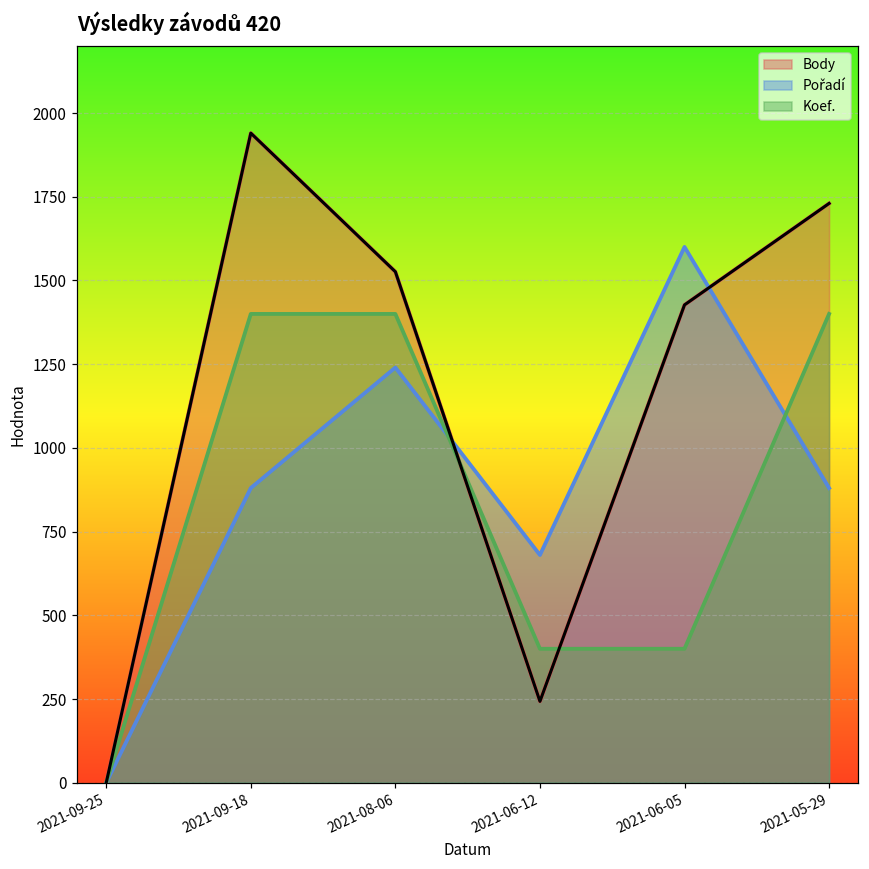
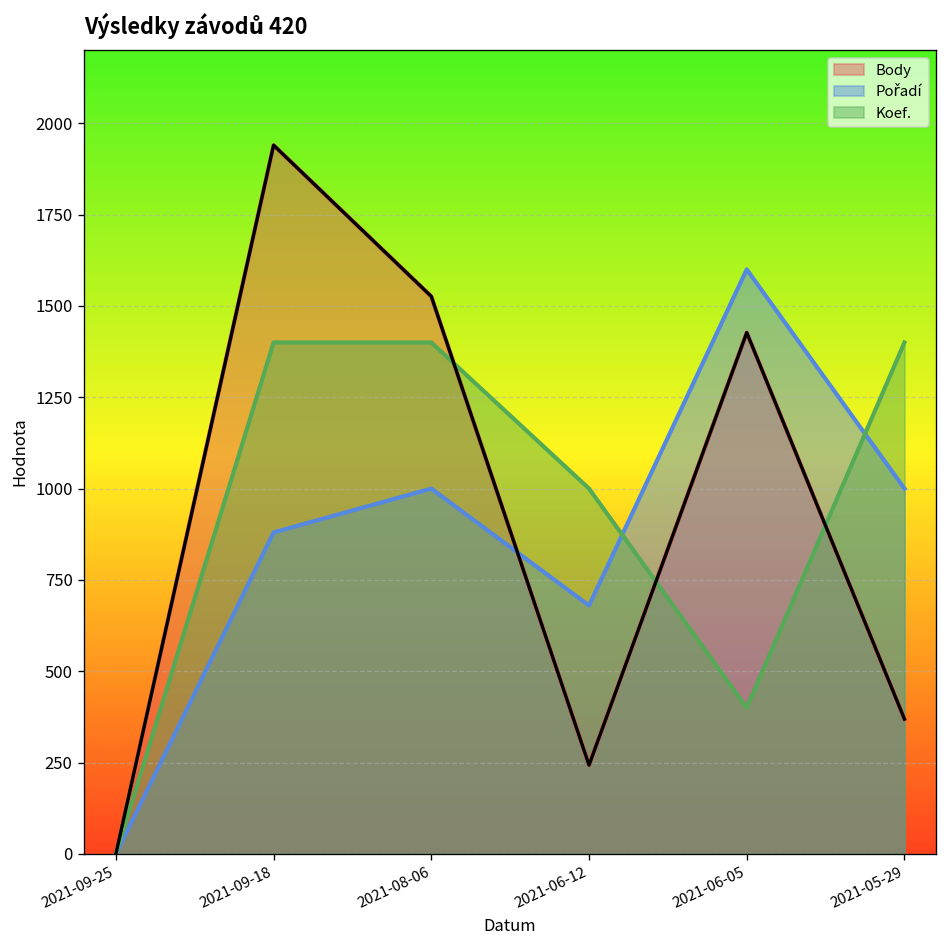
  {
    "Body": {
      "2021-09-18": 1940,
      "2021-08-06": 1530,
      "2021-06-12": 240,
      "2021-06-05": 1430,
-     "2021-05-29": 1730
+     "2021-05-29": 370
    },
    "Pořadí": {
      "2021-09-18": 880,
-     "2021-08-06": 1240,
+     "2021-08-06": 1000,
      "2021-06-12": 680,
      "2021-06-05": 1600,
-     "2021-05-29": 880
+     "2021-05-29": 1000
    },
    "Koef.": {
      "2021-09-18": 1400,
      "2021-08-06": 1400,
-     "2021-06-12": 400,
+     "2021-06-12": 1000,
      "2021-06-05": 400,
      "2021-05-29": 1400
    }
  }
